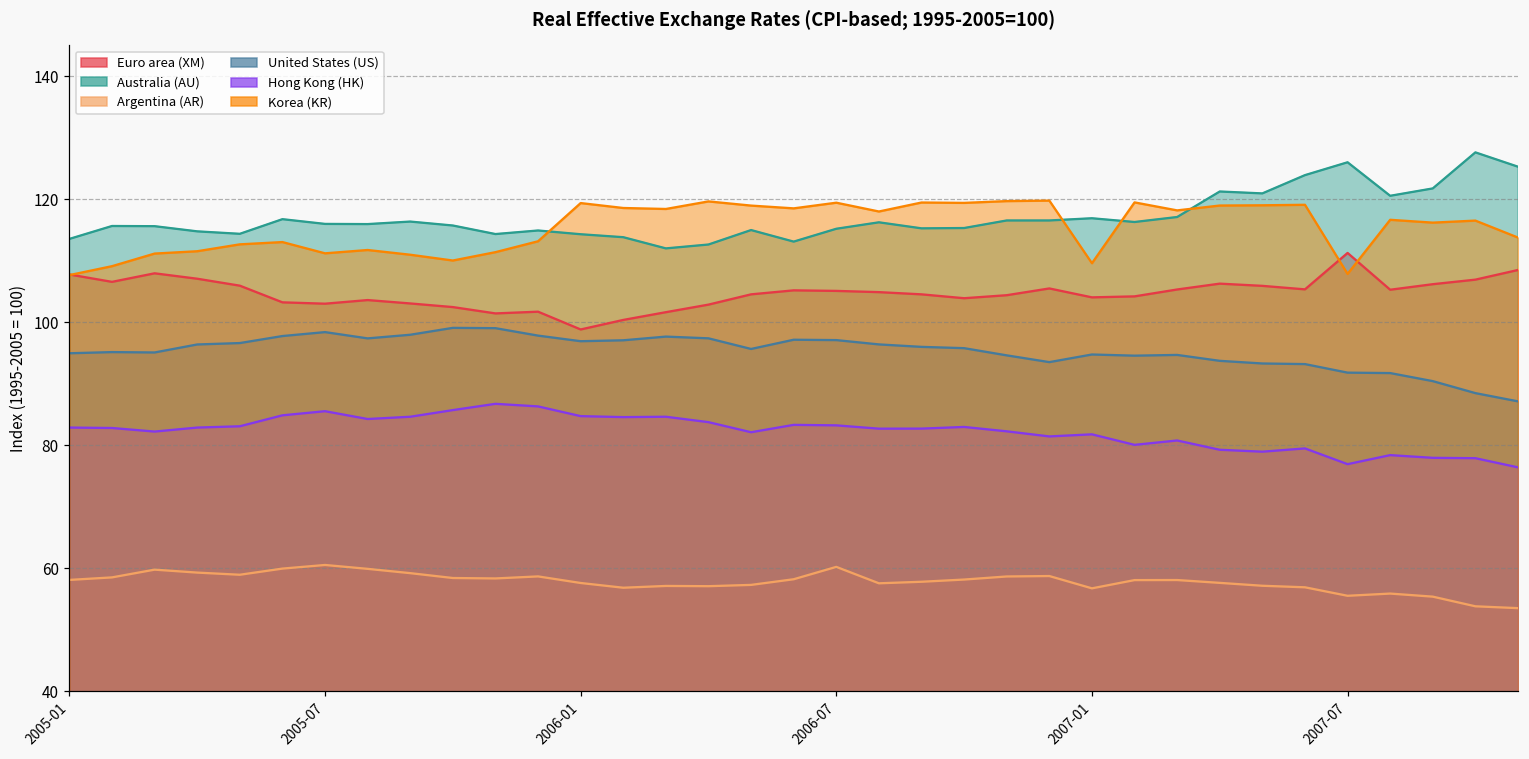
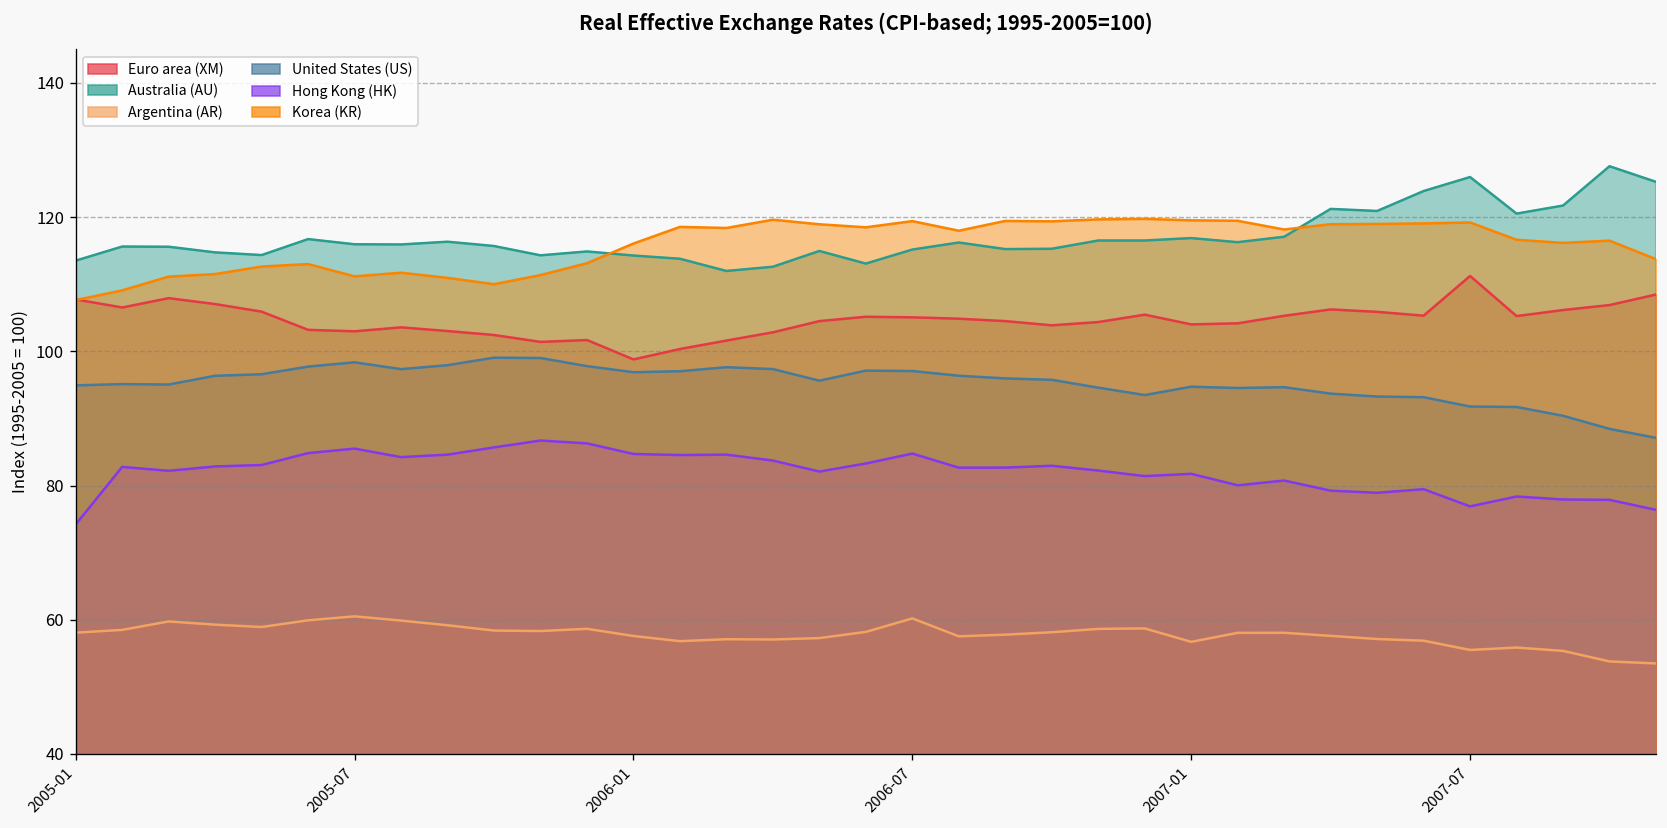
  {
    "Euro area (XM)": {
      "2005-07": 103,
      "2006-01": 99,
      "2006-07": 105,
      "2007-01": 104,
      "2007-07": 111
    },
    "Argentina (AR)": {
      "2005-01": 58,
      "2005-07": 61,
      "2006-01": 58,
      "2006-07": 60,
      "2007-01": 57,
      "2007-07": 56
    },
    "Hong Kong (HK)": {
-     "2005-01": 83,
+     "2005-01": 74,
      "2005-07": 86,
      "2006-01": 85,
-     "2006-07": 83,
+     "2006-07": 85,
      "2007-01": 82,
      "2007-07": 77
    },
    "Korea (KR)": {
      "2005-07": 111,
-     "2006-01": 119,
+     "2006-01": 116,
      "2006-07": 119,
-     "2007-01": 110,
-     "2007-07": 108
+     "2007-01": 120,
+     "2007-07": 119
    }
  }
